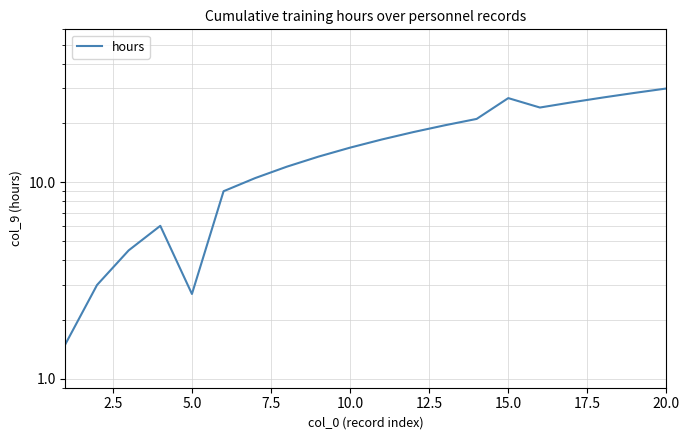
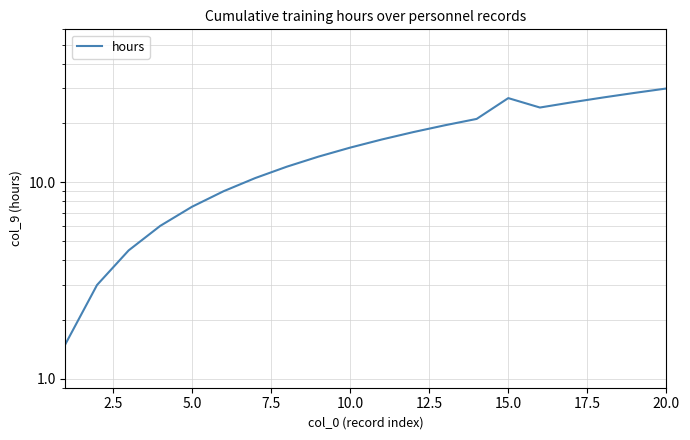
  {
-   "5.0": 2.7,
+   "5.0": 7.5,
    "10.0": 15,
    "15.0": 27,
    "20.0": 30
  }
